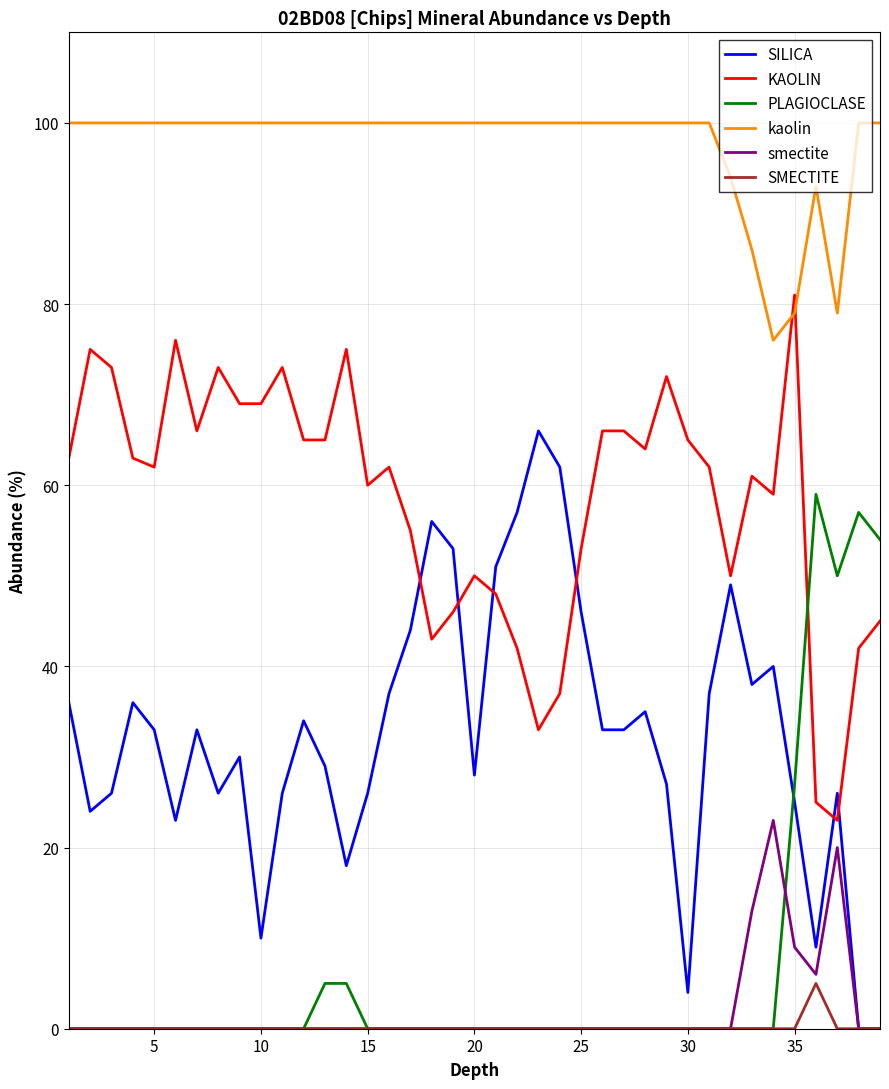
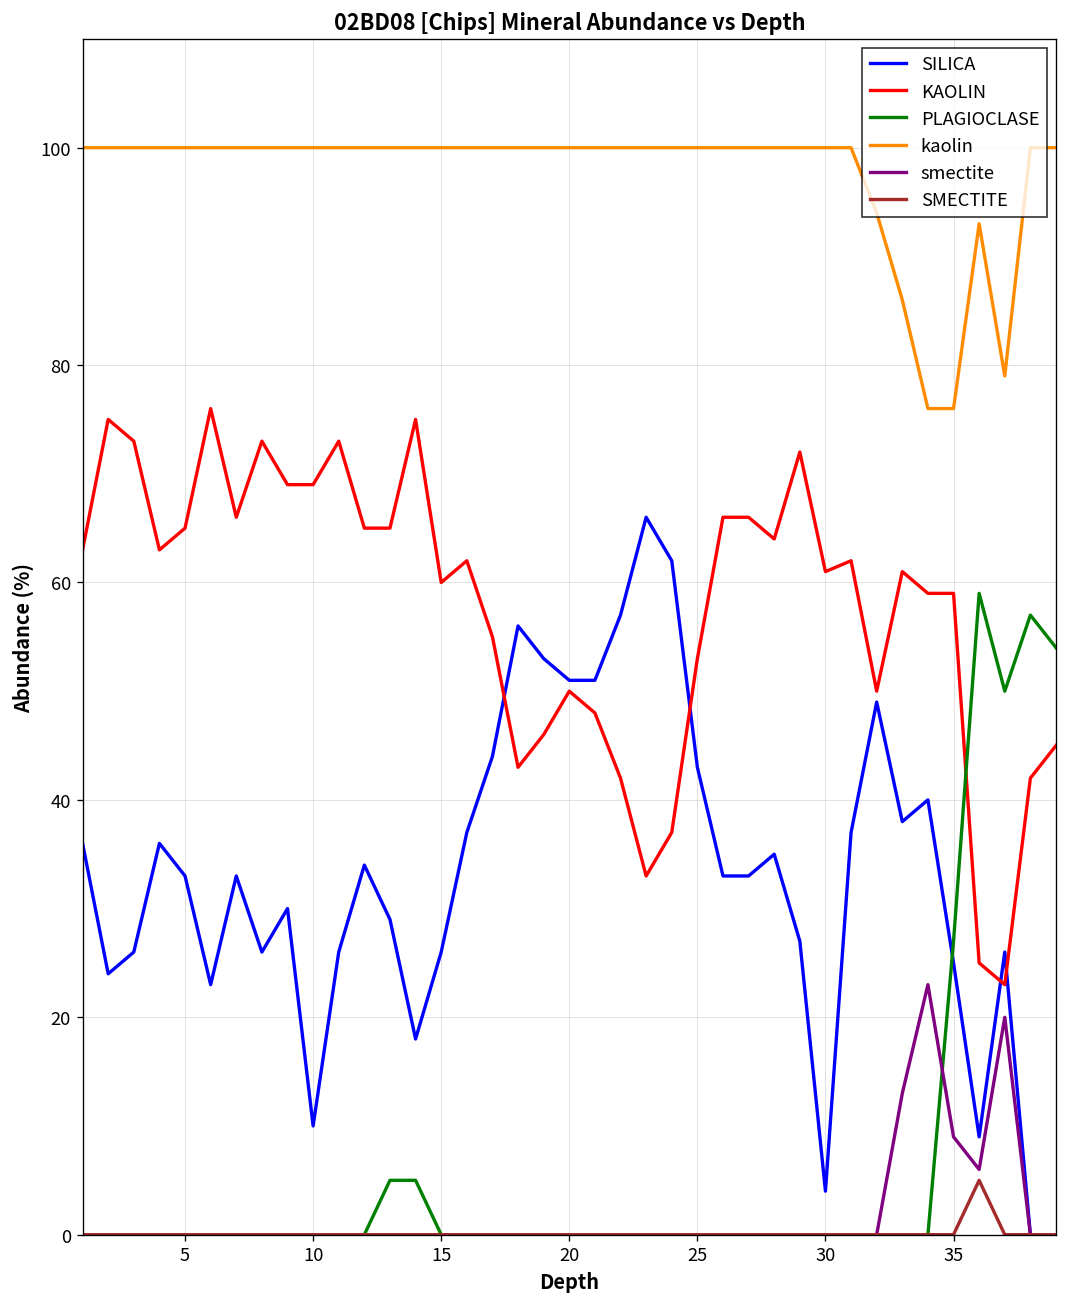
  {
    "SILICA": {
      "5": 33,
      "10": 10,
      "15": 26,
-     "20": 28,
-     "25": 46,
+     "20": 51,
+     "25": 43,
      "30": 4,
      "35": 25
    },
    "KAOLIN": {
-     "5": 62,
+     "5": 65,
      "10": 69,
      "15": 60,
      "20": 50,
      "25": 53,
-     "30": 65,
-     "35": 81
+     "30": 61,
+     "35": 59
    },
    "PLAGIOCLASE": {
      "35": 27
    },
    "kaolin": {
      "5": 100,
      "10": 100,
      "15": 100,
      "20": 100,
      "25": 100,
      "30": 100,
-     "35": 79
+     "35": 76
    },
    "smectite": {
      "35": 9
    },
    "SMECTITE": {
      "35": 0
    }
  }
